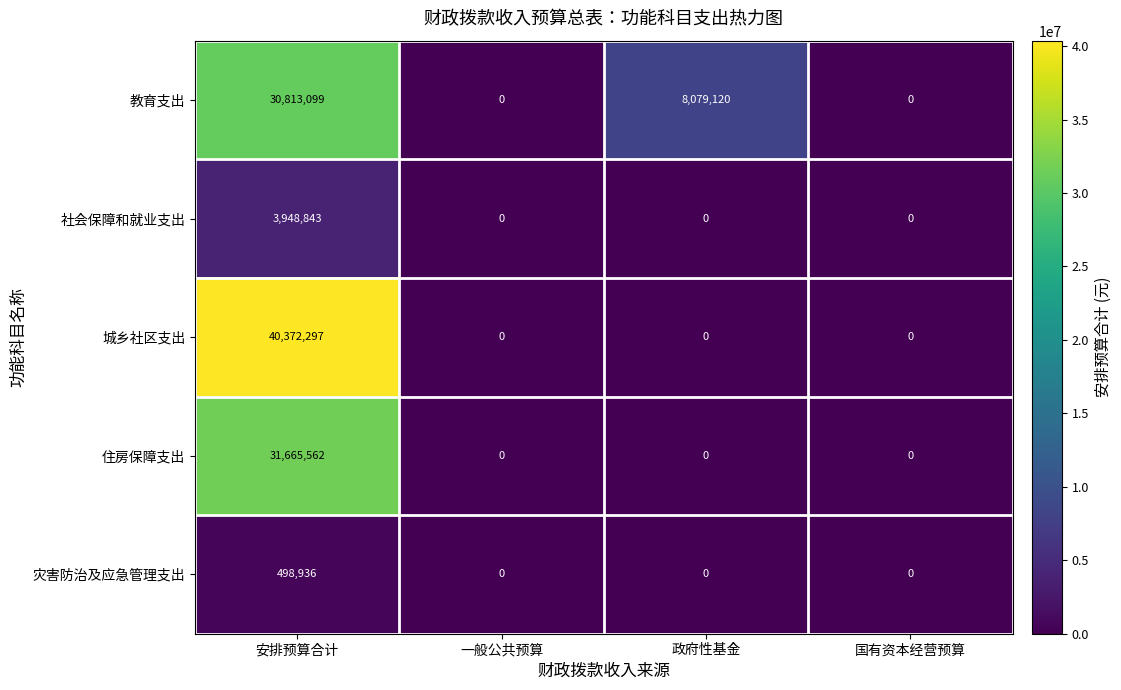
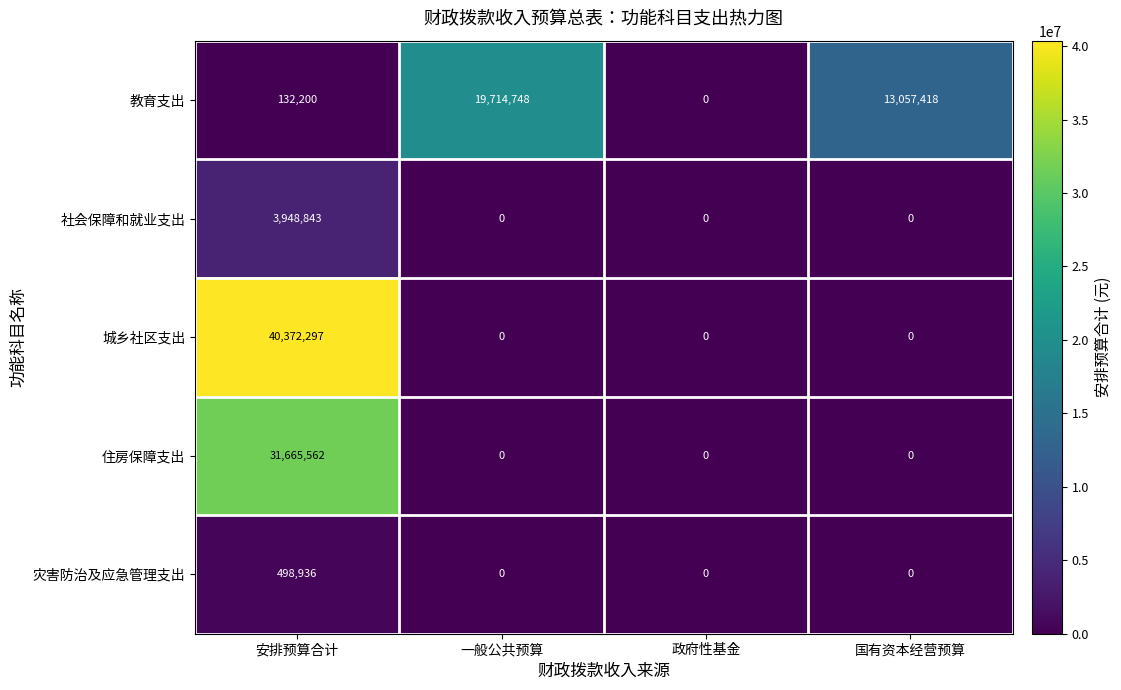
  {
    "教育支出": {
-     "安排预算合计": "30,813,099",
-     "一般公共预算": "0",
-     "政府性基金": "8,079,120",
-     "国有资本经营预算": "0"
+     "安排预算合计": "132,200",
+     "一般公共预算": "19,714,748",
+     "政府性基金": "0",
+     "国有资本经营预算": "13,057,418"
    },
    "社会保障和就业支出": {
      "安排预算合计": "3,948,843",
      "一般公共预算": "0",
      "政府性基金": "0",
      "国有资本经营预算": "0"
    },
    "城乡社区支出": {
      "安排预算合计": "40,372,297",
      "一般公共预算": "0",
      "政府性基金": "0",
      "国有资本经营预算": "0"
    },
    "住房保障支出": {
      "安排预算合计": "31,665,562",
      "一般公共预算": "0",
      "政府性基金": "0",
      "国有资本经营预算": "0"
    },
    "灾害防治及应急管理支出": {
      "安排预算合计": "498,936",
      "一般公共预算": "0",
      "政府性基金": "0",
      "国有资本经营预算": "0"
    }
  }
